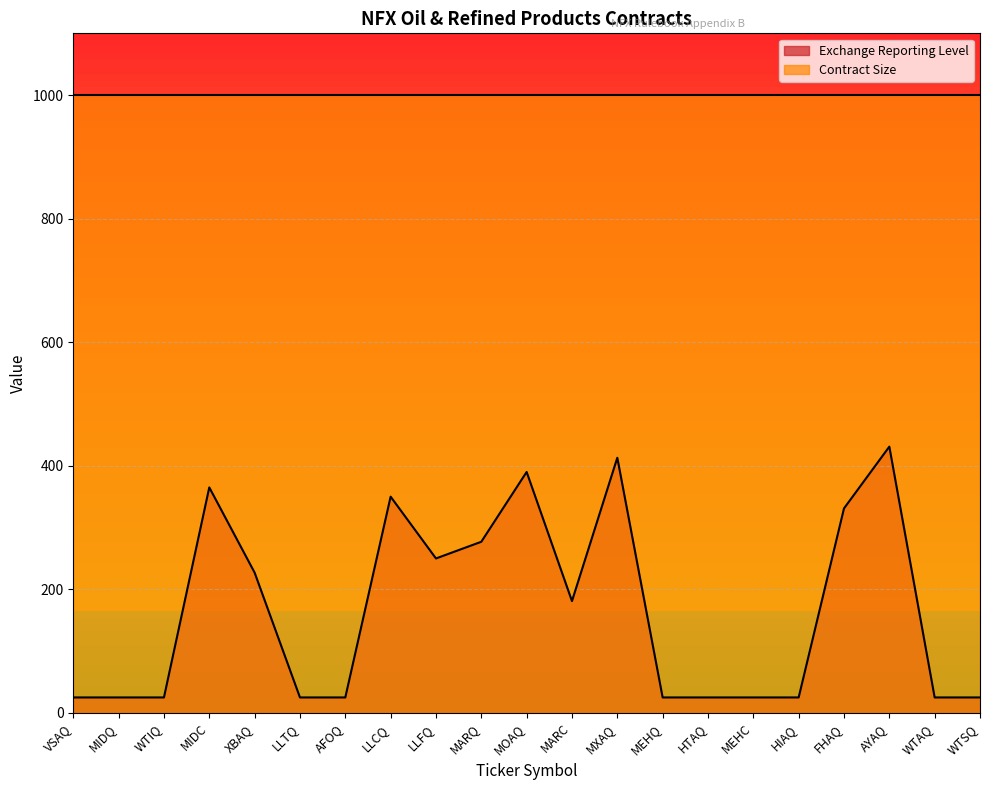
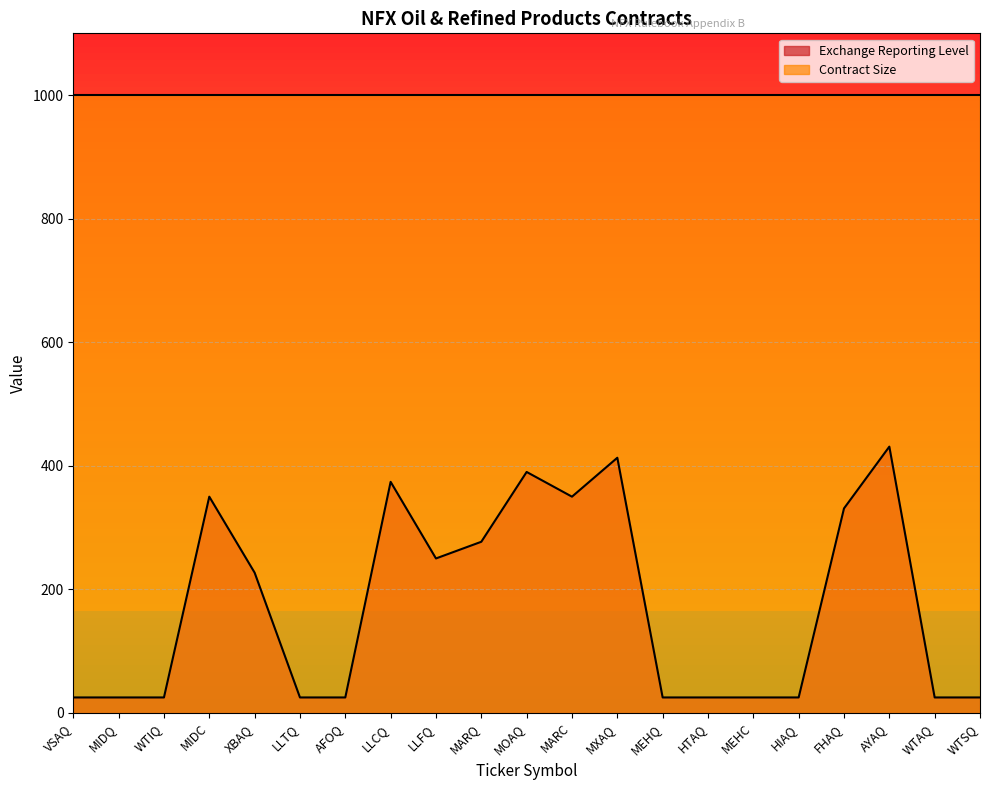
  {
    "Exchange Reporting Level": {
      "VSAQ": 30,
      "MIDQ": 30,
      "WTIQ": 30,
-     "MIDC": 370,
+     "MIDC": 350,
      "XBAQ": 230,
      "LLTQ": 30,
      "AFOQ": 30,
-     "LLCQ": 350,
+     "LLCQ": 370,
      "LLFQ": 250,
      "MARQ": 280,
      "MOAQ": 390,
-     "MARC": 180,
+     "MARC": 350,
      "MXAQ": 410,
      "MEHQ": 30,
      "HTAQ": 30,
      "MEHC": 30,
      "HIAQ": 30,
      "FHAQ": 330,
      "AYAQ": 430,
      "WTAQ": 30,
      "WTSQ": 30
    },
    "Contract Size": {
      "VSAQ": 1000,
      "MIDQ": 1000,
      "WTIQ": 1000,
      "MIDC": 1000,
      "XBAQ": 1000,
      "LLTQ": 1000,
      "AFOQ": 1000,
      "LLCQ": 1000,
      "LLFQ": 1000,
      "MARQ": 1000,
      "MOAQ": 1000,
      "MARC": 1000,
      "MXAQ": 1000,
      "MEHQ": 1000,
      "HTAQ": 1000,
      "MEHC": 1000,
      "HIAQ": 1000,
      "FHAQ": 1000,
      "AYAQ": 1000,
      "WTAQ": 1000,
      "WTSQ": 1000
    }
  }
